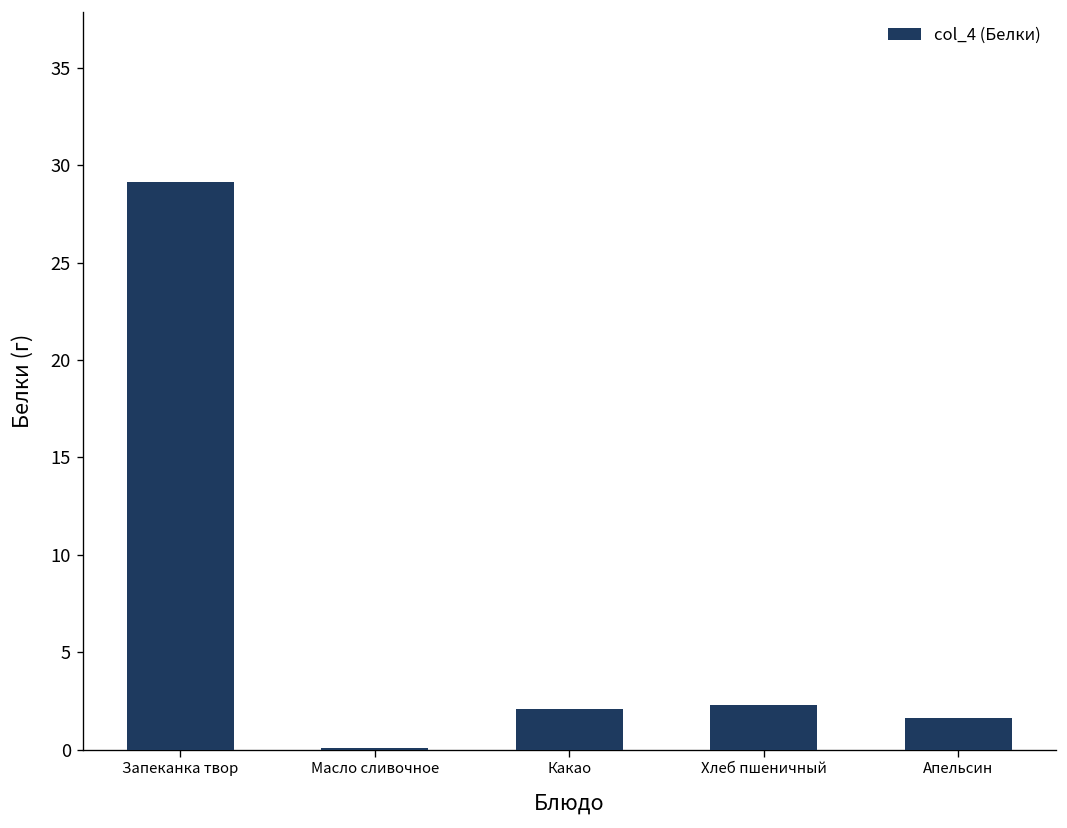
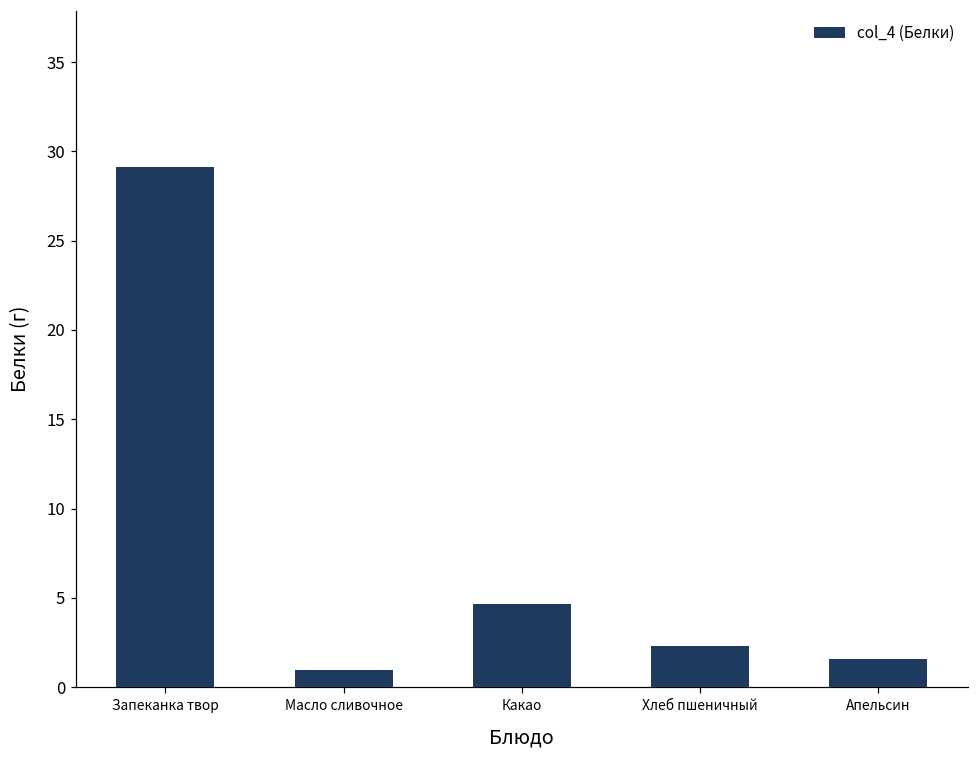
  {
    "Запеканка твор": 29.1,
-   "Масло сливочное": 0.1,
-   "Какао": 2.1,
+   "Масло сливочное": 1.0,
+   "Какао": 4.7,
    "Хлеб пшеничный": 2.3,
    "Апельсин": 1.6
  }
